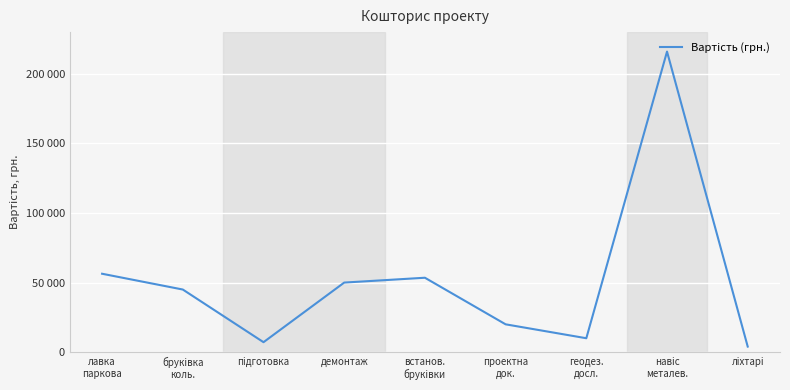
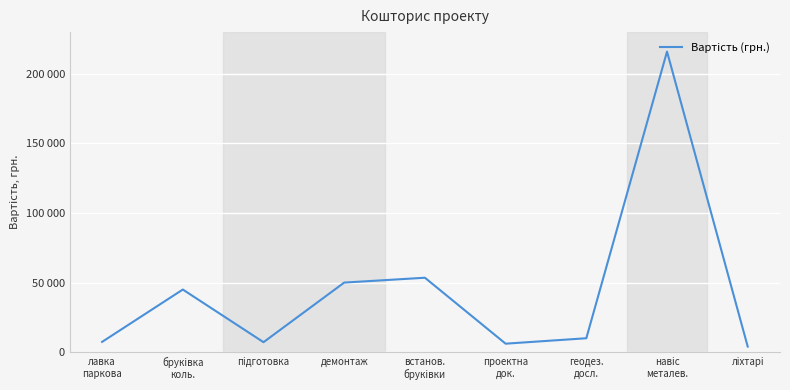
  {
-   "лавка паркова": 56000,
+   "лавка паркова": 7000,
    "бруківка коль.": 45000,
    "підготовка": 7000,
    "демонтаж": 50000,
    "встанов. бруківки": 53000,
-   "проектна док.": 20000,
+   "проектна док.": 6000,
    "геодез. досл.": 10000,
    "навіс металев.": 216000,
    "ліхтарі": 4000
  }
